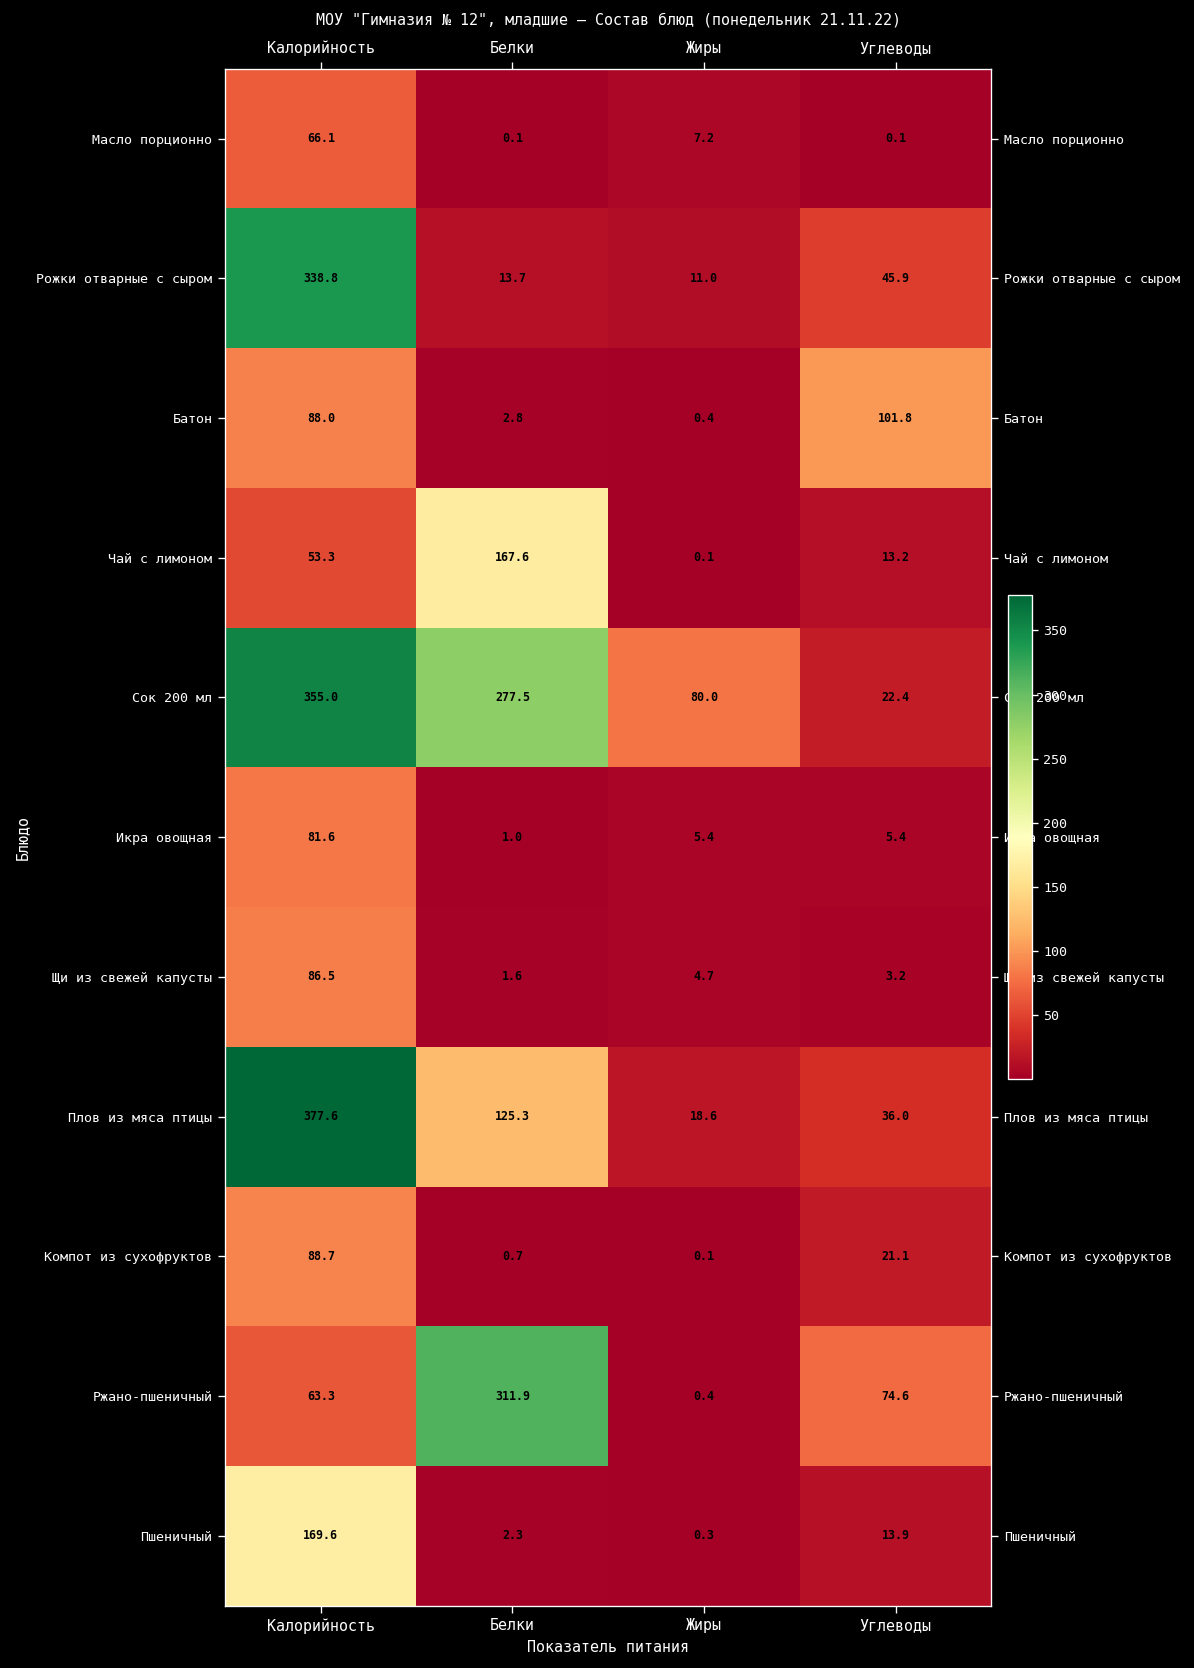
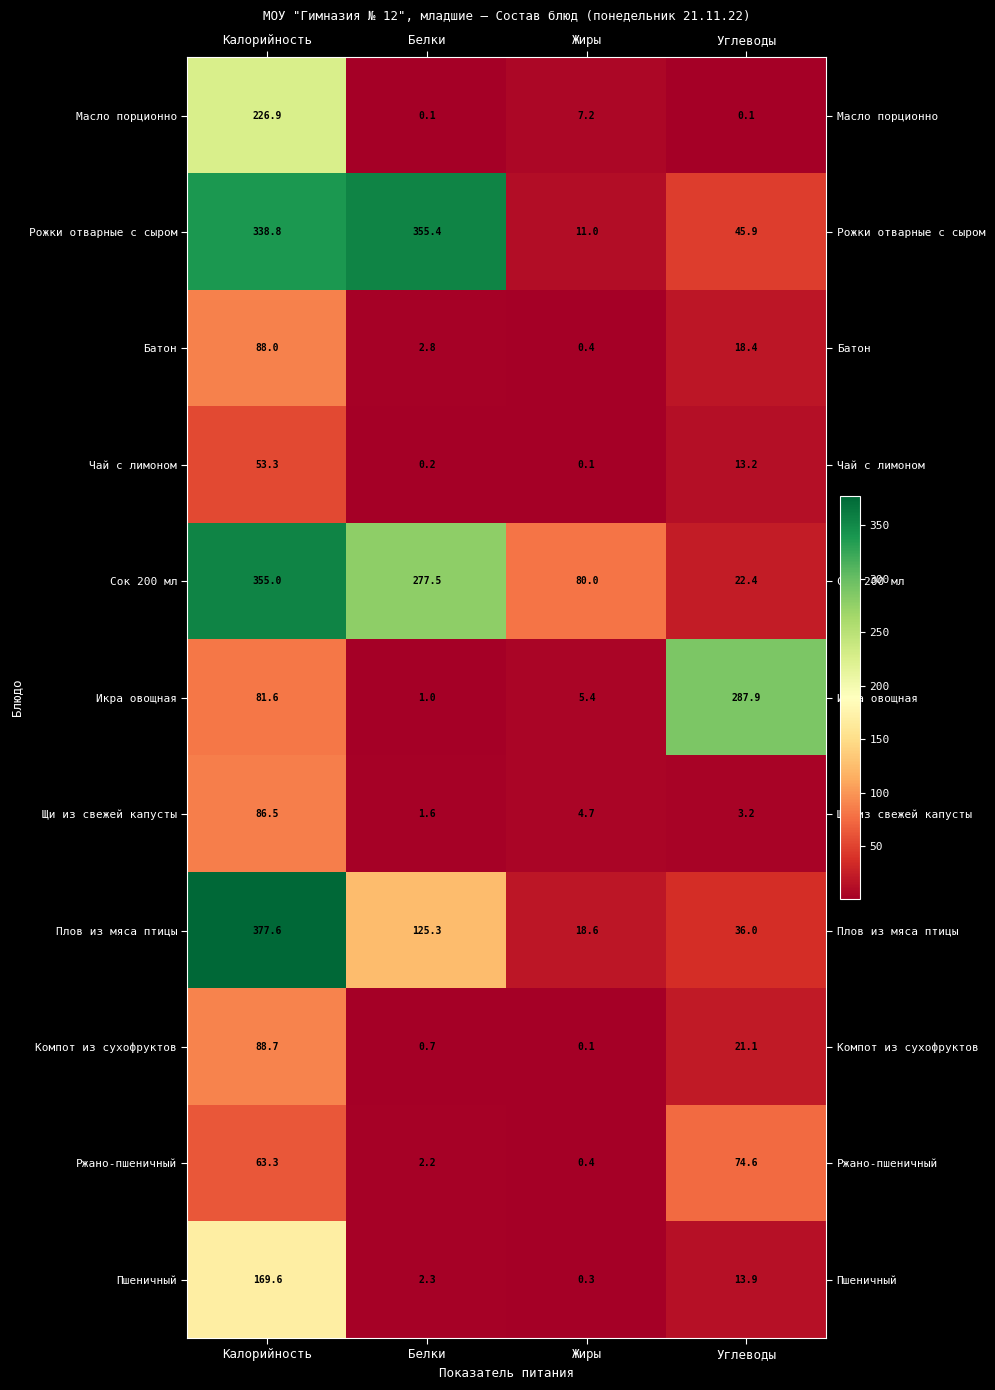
  {
    "Масло порционно": {
-     "Калорийность": 66.1,
+     "Калорийность": 226.9,
      "Белки": 0.1,
      "Жиры": 7.2,
      "Углеводы": 0.1
    },
    "Рожки отварные с сыром": {
      "Калорийность": 338.8,
-     "Белки": 13.7,
+     "Белки": 355.4,
      "Жиры": 11.0,
      "Углеводы": 45.9
    },
    "Батон": {
      "Калорийность": 88.0,
      "Белки": 2.8,
      "Жиры": 0.4,
-     "Углеводы": 101.8
+     "Углеводы": 18.4
    },
    "Чай с лимоном": {
      "Калорийность": 53.3,
-     "Белки": 167.6,
+     "Белки": 0.2,
      "Жиры": 0.1,
      "Углеводы": 13.2
    },
    "Сок 200 мл": {
      "Калорийность": 355.0,
      "Белки": 277.5,
      "Жиры": 80.0,
      "Углеводы": 22.4
    },
    "Икра овощная": {
      "Калорийность": 81.6,
      "Белки": 1.0,
      "Жиры": 5.4,
-     "Углеводы": 5.4
+     "Углеводы": 287.9
    },
    "Щи из свежей капусты": {
      "Калорийность": 86.5,
      "Белки": 1.6,
      "Жиры": 4.7,
      "Углеводы": 3.2
    },
    "Плов из мяса птицы": {
      "Калорийность": 377.6,
      "Белки": 125.3,
      "Жиры": 18.6,
      "Углеводы": 36.0
    },
    "Компот из сухофруктов": {
      "Калорийность": 88.7,
      "Белки": 0.7,
      "Жиры": 0.1,
      "Углеводы": 21.1
    },
    "Ржано-пшеничный": {
      "Калорийность": 63.3,
-     "Белки": 311.9,
+     "Белки": 2.2,
      "Жиры": 0.4,
      "Углеводы": 74.6
    },
    "Пшеничный": {
      "Калорийность": 169.6,
      "Белки": 2.3,
      "Жиры": 0.3,
      "Углеводы": 13.9
    }
  }
